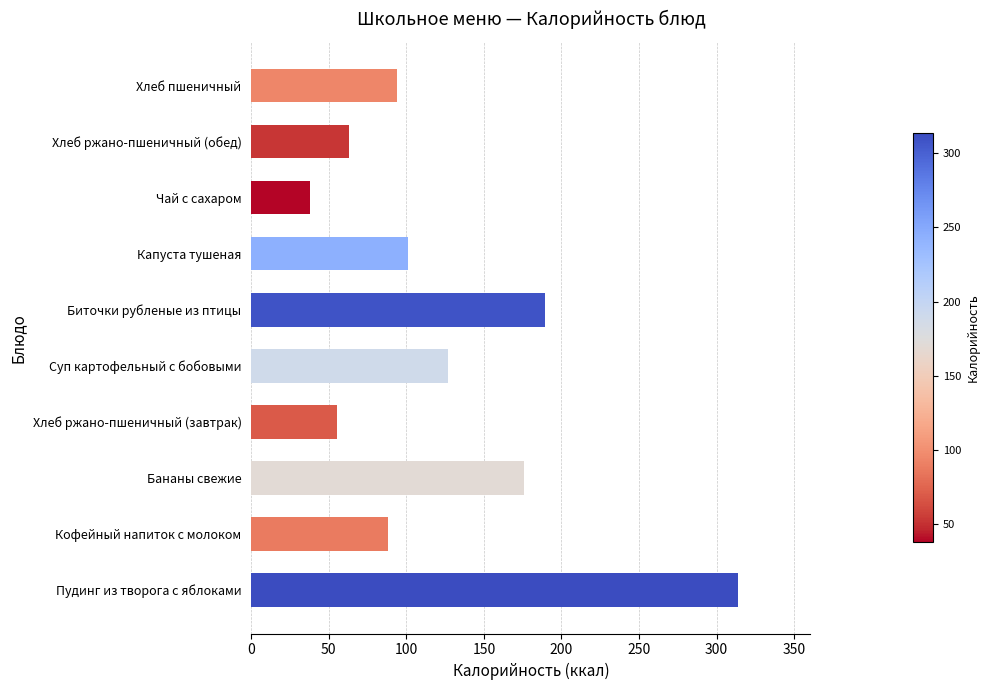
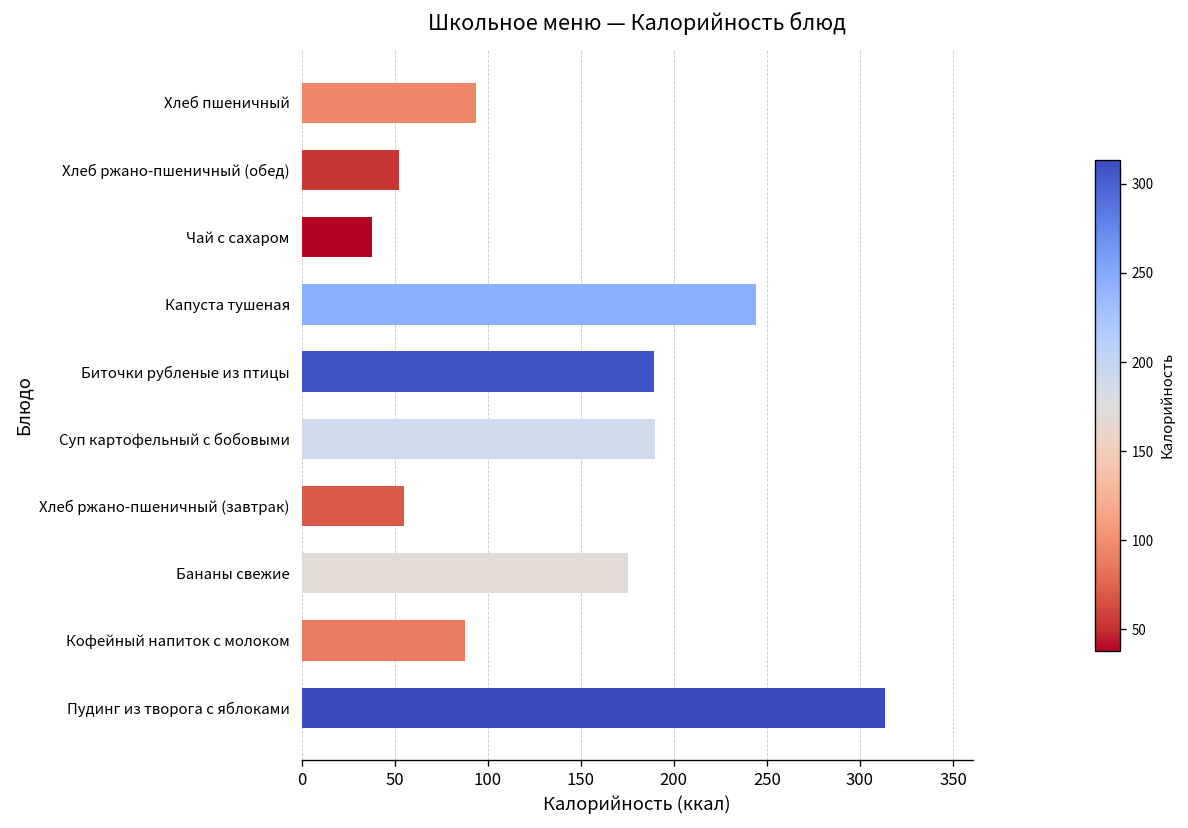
  {
    "Хлеб пшеничный": 94,
-   "Хлеб ржано-пшеничный (обед)": 63,
+   "Хлеб ржано-пшеничный (обед)": 52,
    "Чай с сахаром": 38,
-   "Капуста тушеная": 101,
+   "Капуста тушеная": 244,
    "Биточки рубленые из птицы": 190,
-   "Суп картофельный с бобовыми": 127,
+   "Суп картофельный с бобовыми": 190,
    "Хлеб ржано-пшеничный (завтрак)": 55,
    "Бананы свежие": 176,
    "Кофейный напиток с молоком": 88,
    "Пудинг из творога с яблоками": 314
  }
